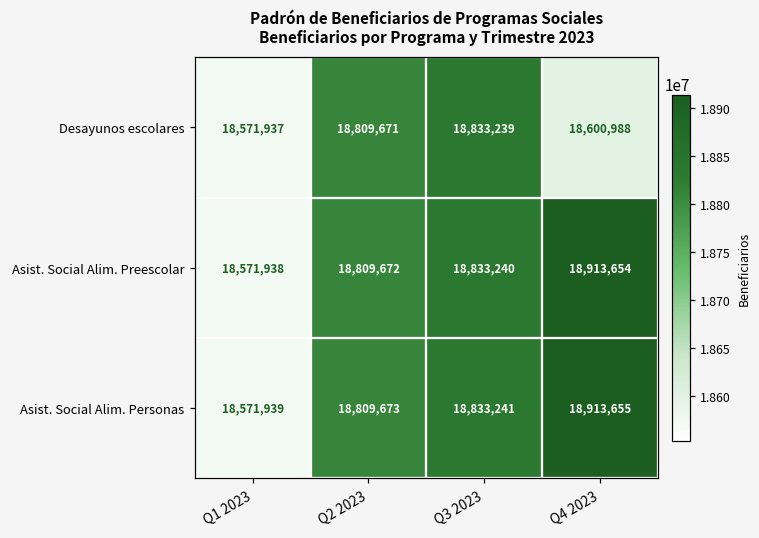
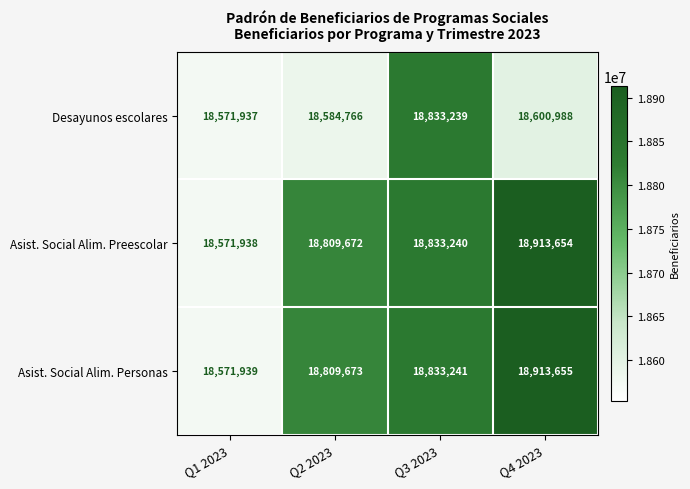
  {
    "Desayunos escolares": {
      "Q1 2023": "18,571,937",
-     "Q2 2023": "18,809,671",
+     "Q2 2023": "18,584,766",
      "Q3 2023": "18,833,239",
      "Q4 2023": "18,600,988"
    },
    "Asist. Social Alim. Preescolar": {
      "Q1 2023": "18,571,938",
      "Q2 2023": "18,809,672",
      "Q3 2023": "18,833,240",
      "Q4 2023": "18,913,654"
    },
    "Asist. Social Alim. Personas": {
      "Q1 2023": "18,571,939",
      "Q2 2023": "18,809,673",
      "Q3 2023": "18,833,241",
      "Q4 2023": "18,913,655"
    }
  }
